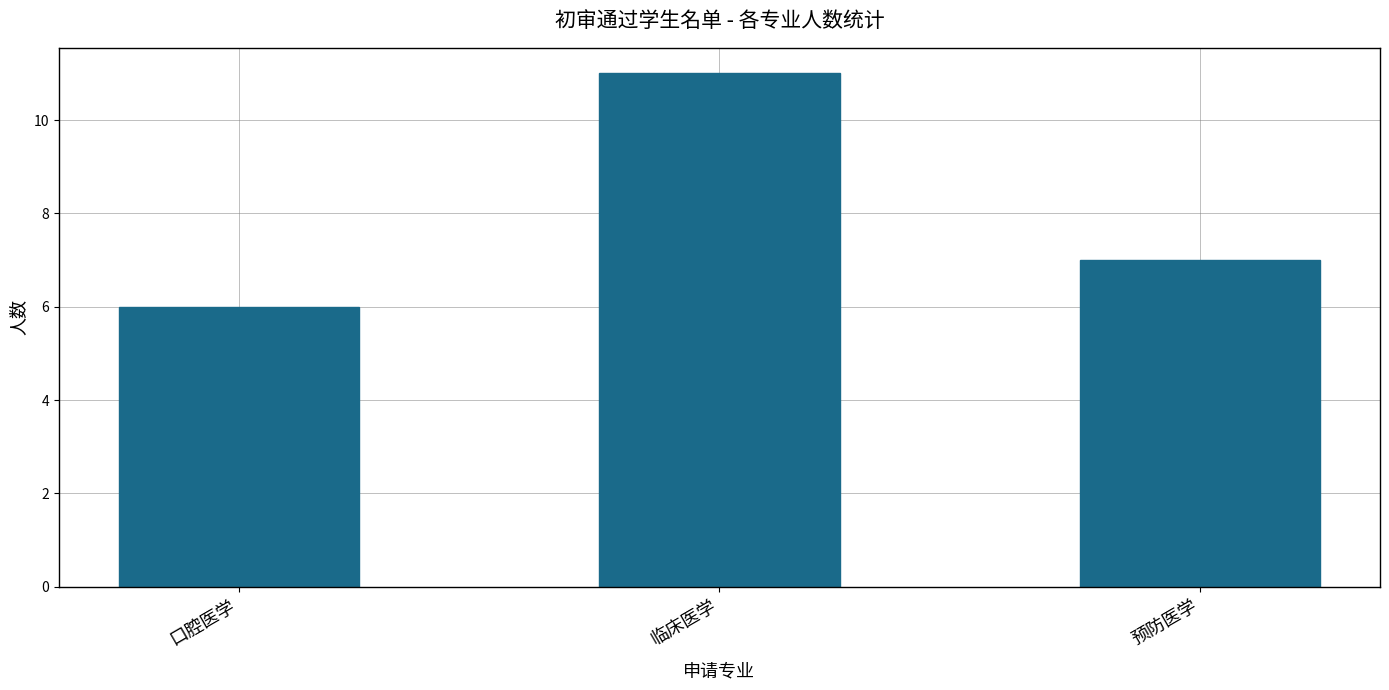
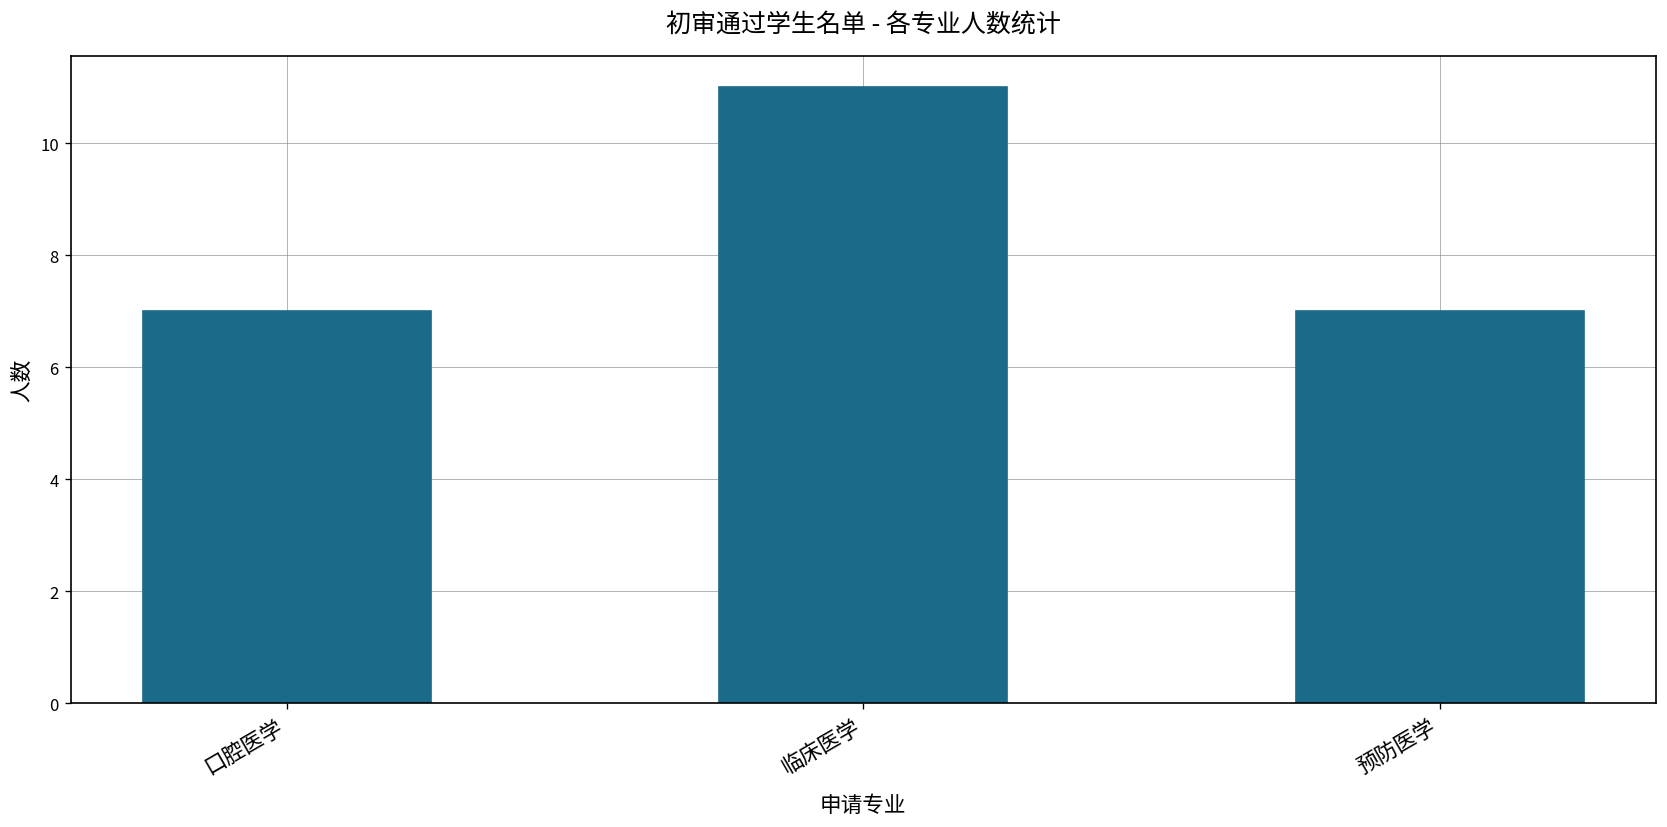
  {
-   "口腔医学": 6,
+   "口腔医学": 7,
    "临床医学": 11,
    "预防医学": 7
  }
